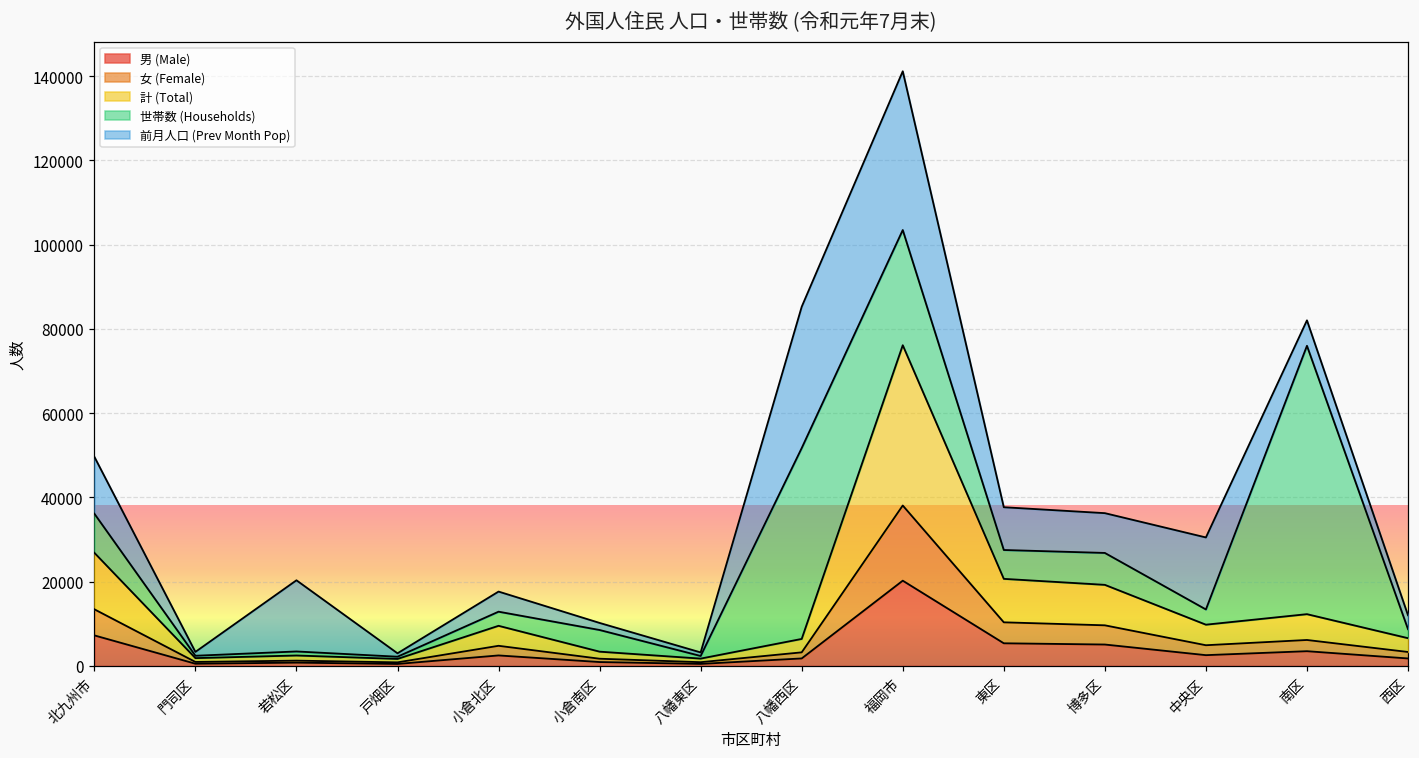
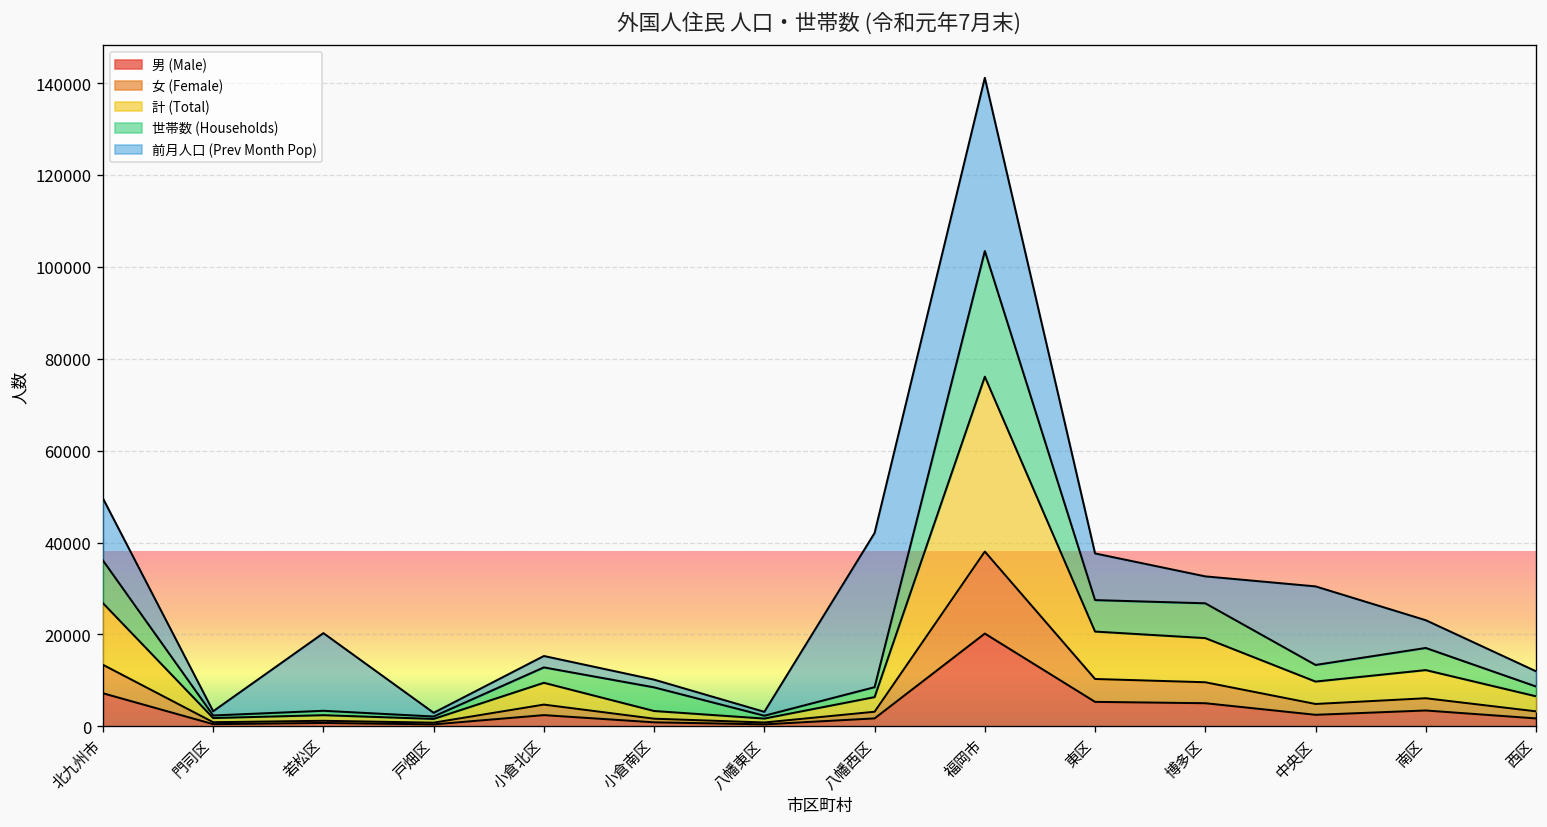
  {
    "計 (Total)": {
      "北九州市": 13000,
      "若松区": 1000,
      "小倉北区": 5000,
      "小倉南区": 2000,
      "八幡西区": 3000,
      "福岡市": 38000,
      "東区": 10000,
      "博多区": 10000,
      "中央区": 5000,
      "南区": 6000,
      "西区": 3000
    },
    "世帯数 (Households)": {
      "北九州市": 9000,
      "若松区": 1000,
      "小倉北区": 3000,
      "小倉南区": 5000,
-     "八幡西区": 45000,
+     "八幡西区": 2000,
      "福岡市": 27000,
      "東区": 7000,
      "博多区": 8000,
      "中央区": 4000,
-     "南区": 64000,
+     "南区": 5000,
      "西区": 2000
    },
    "前月人口 (Prev Month Pop)": {
      "北九州市": 14000,
      "門司区": 1000,
      "若松区": 17000,
      "戸畑区": 1000,
-     "小倉北区": 5000,
+     "小倉北区": 2000,
      "小倉南区": 2000,
      "八幡東区": 1000,
      "八幡西区": 34000,
      "福岡市": 38000,
      "東区": 10000,
-     "博多区": 9000,
+     "博多区": 6000,
      "中央区": 17000,
      "南区": 6000,
      "西区": 3000
    }
  }
